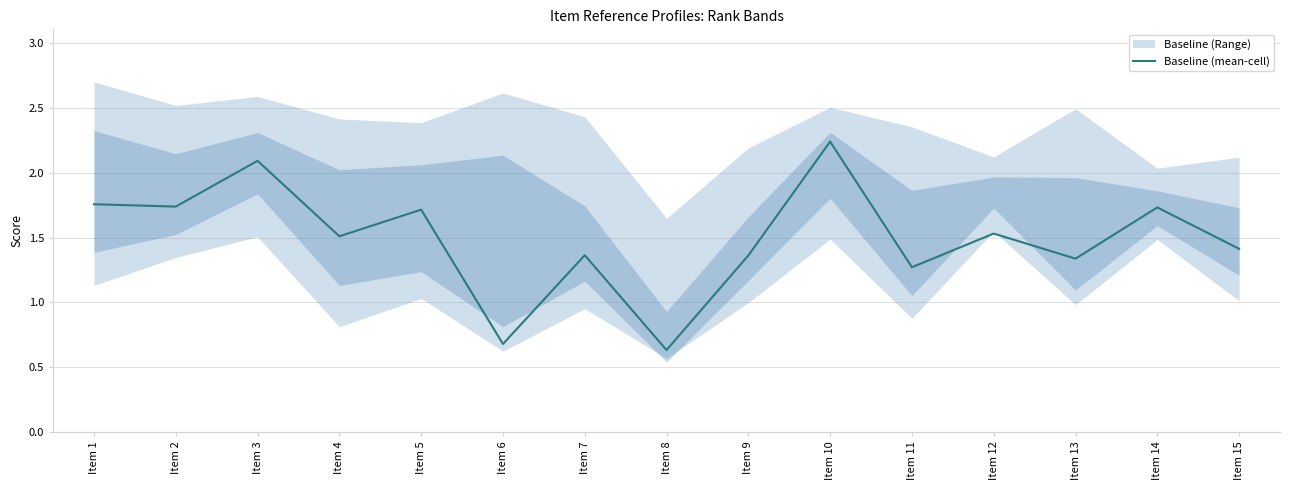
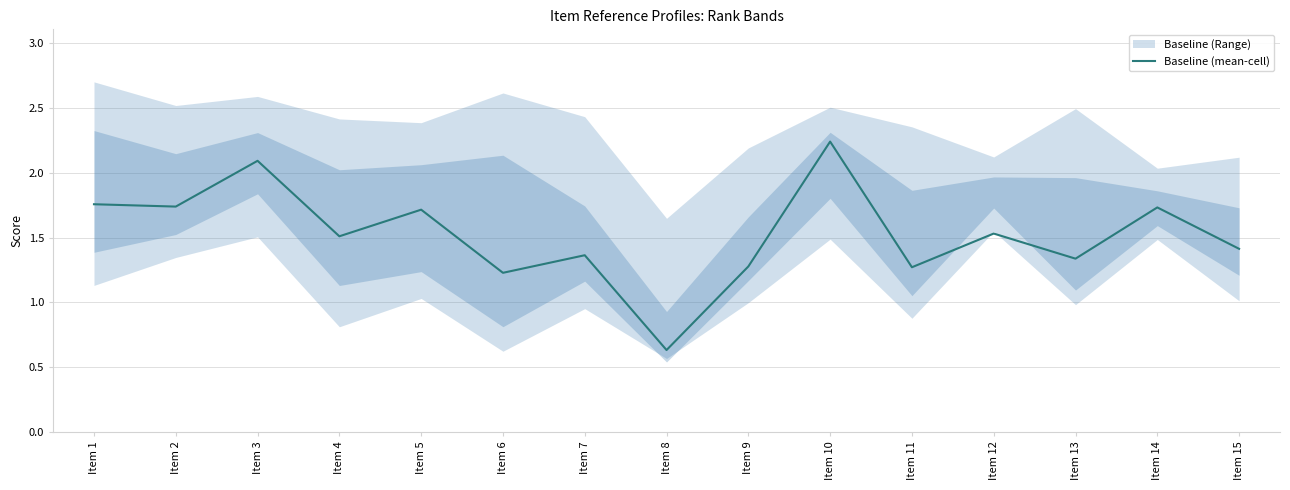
  {
    "Baseline (mean-cell)": {
      "Item 1": 1.76,
      "Item 2": 1.74,
      "Item 3": 2.09,
      "Item 4": 1.51,
      "Item 5": 1.72,
-     "Item 6": 0.68,
+     "Item 6": 1.23,
      "Item 7": 1.36,
      "Item 8": 0.63,
-     "Item 9": 1.36,
+     "Item 9": 1.28,
      "Item 10": 2.24,
      "Item 11": 1.27,
      "Item 12": 1.53,
      "Item 13": 1.34,
      "Item 14": 1.73,
      "Item 15": 1.41
    }
  }
